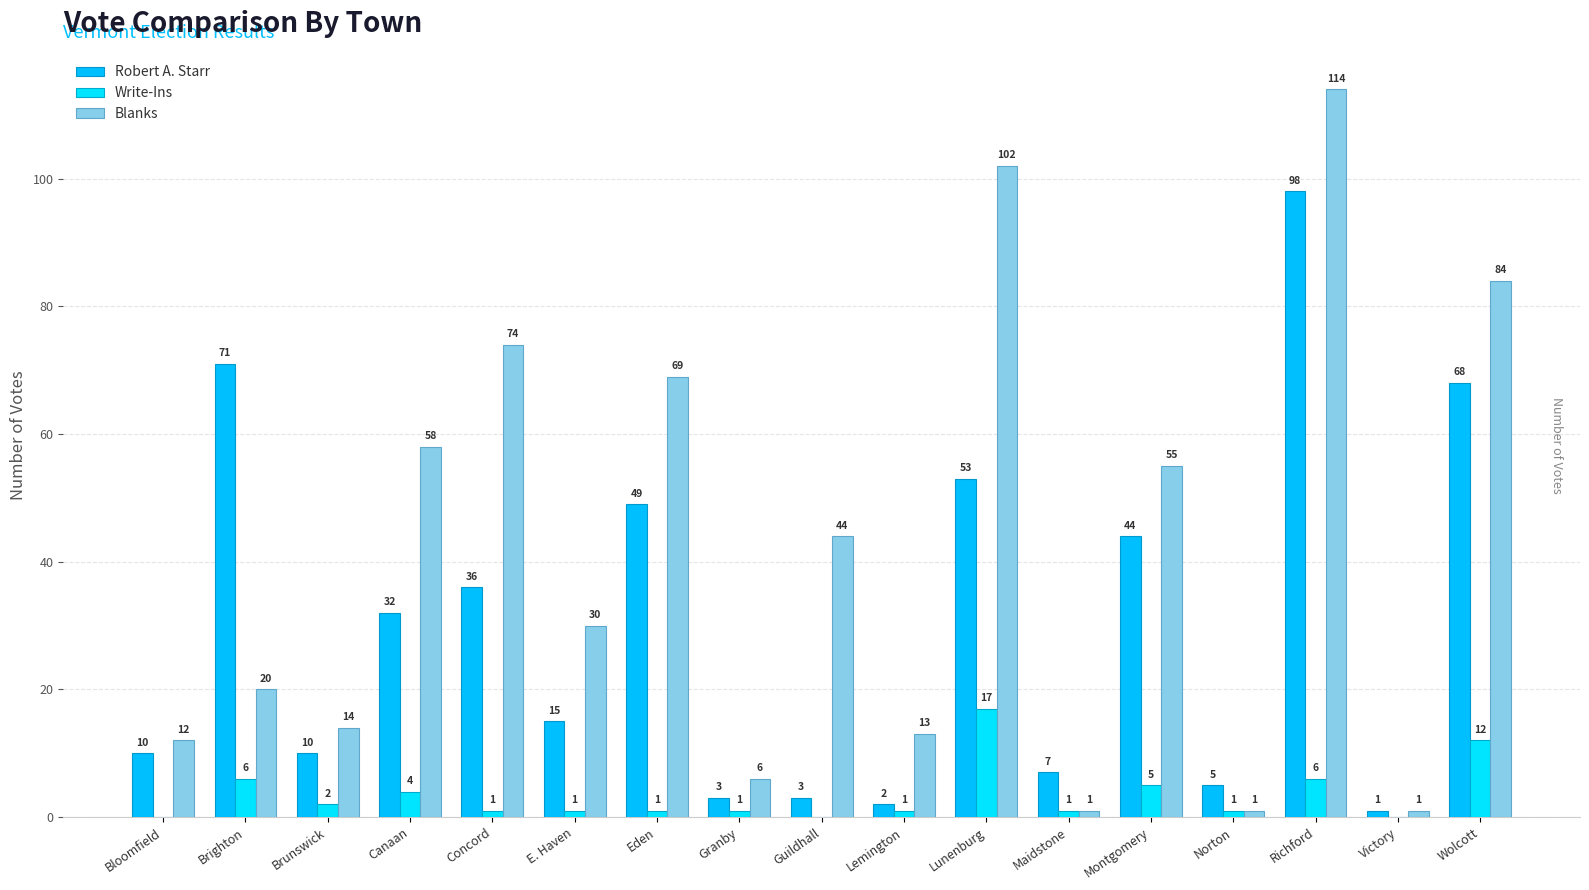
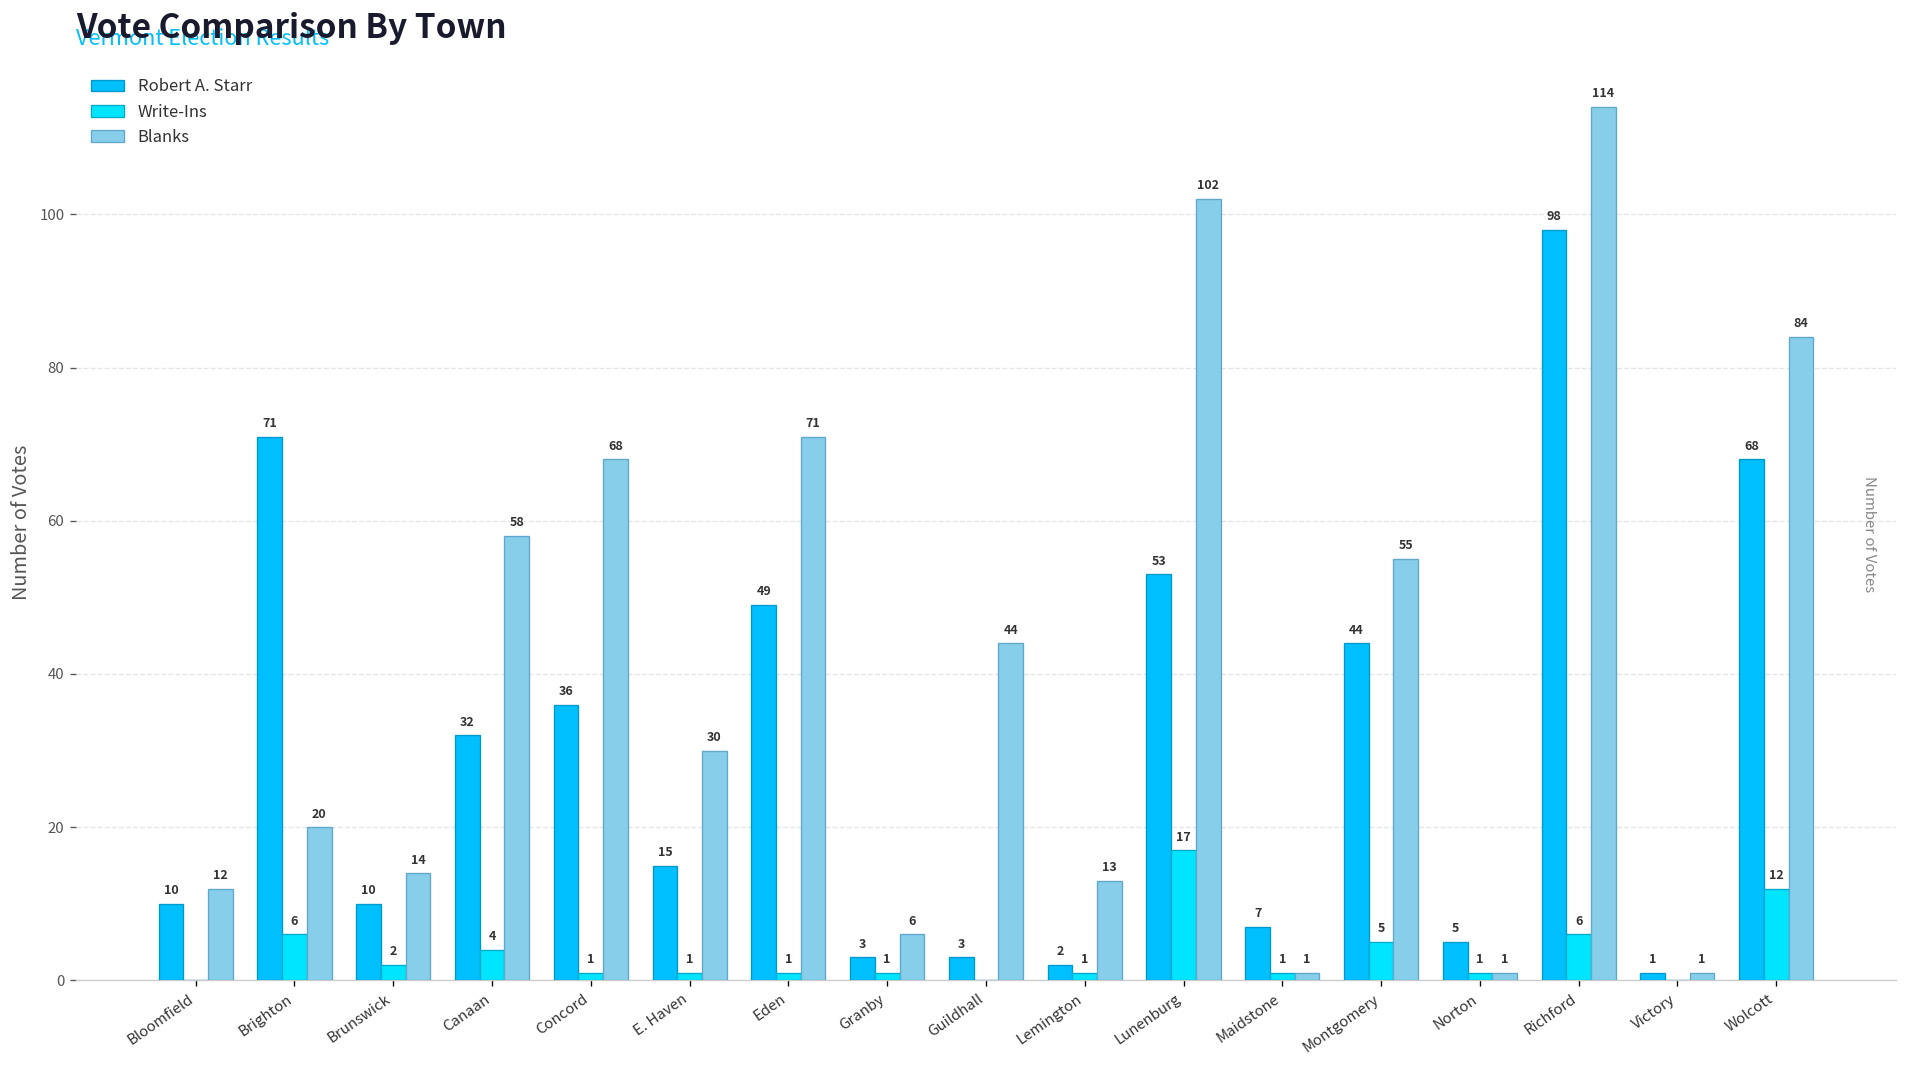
  {
    "Blanks": {
      "Bloomfield": 12,
      "Brighton": 20,
      "Brunswick": 14,
      "Canaan": 58,
-     "Concord": 74,
+     "Concord": 68,
      "E. Haven": 30,
-     "Eden": 69,
+     "Eden": 71,
      "Granby": 6,
      "Guildhall": 44,
      "Lemington": 13,
      "Lunenburg": 102,
      "Maidstone": 1,
      "Montgomery": 55,
      "Norton": 1,
      "Richford": 114,
      "Victory": 1,
      "Wolcott": 84
    }
  }
